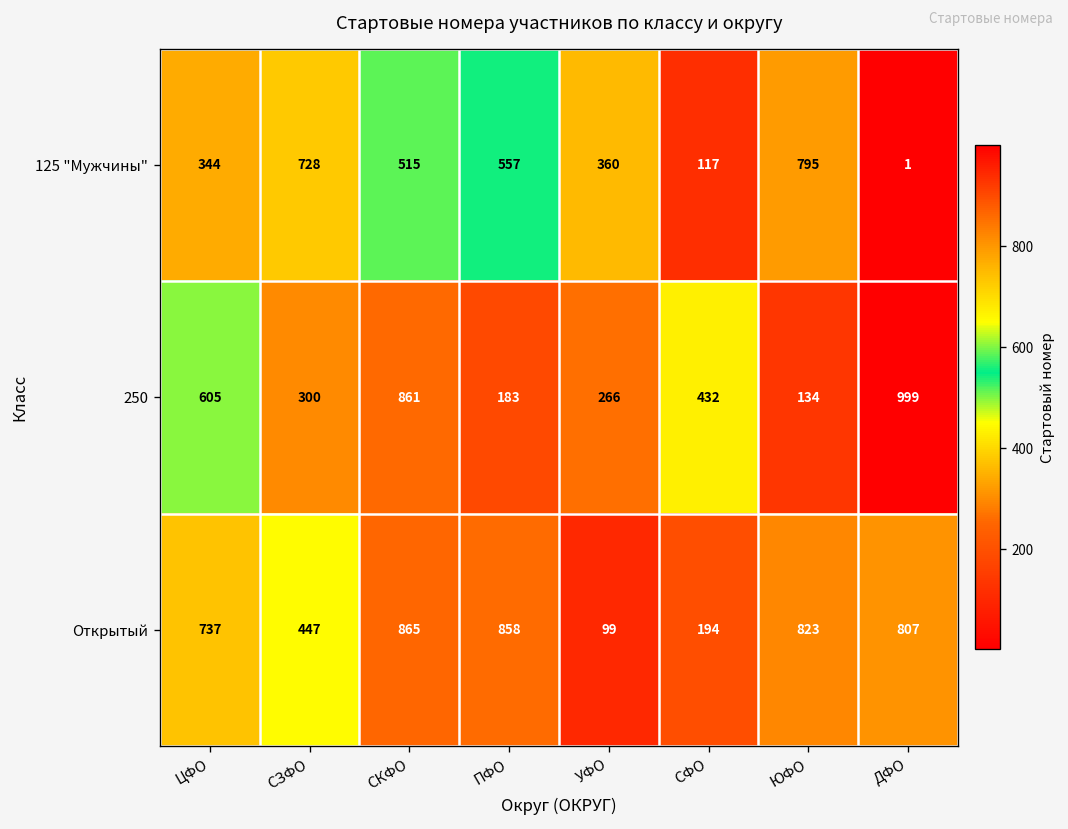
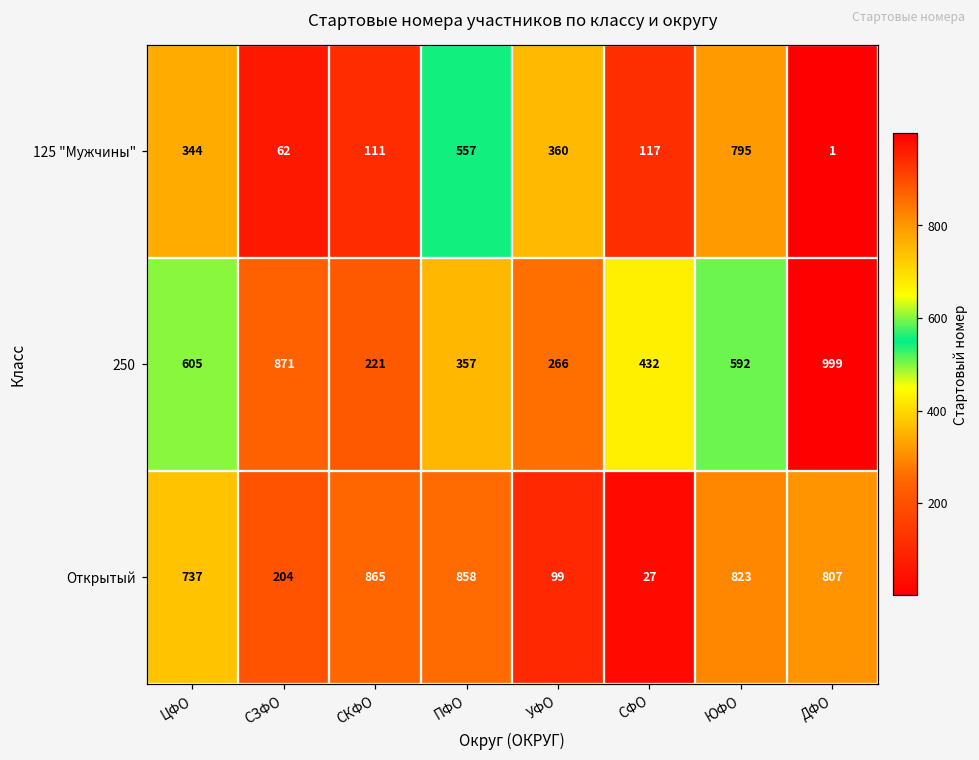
  {
    "125 \"Мужчины\"": {
      "ЦФО": 344,
-     "СЗФО": 728,
-     "СКФО": 515,
+     "СЗФО": 62,
+     "СКФО": 111,
      "ПФО": 557,
      "УФО": 360,
      "СФО": 117,
      "ЮФО": 795,
      "ДФО": 1
    },
    "250": {
      "ЦФО": 605,
-     "СЗФО": 300,
-     "СКФО": 861,
-     "ПФО": 183,
+     "СЗФО": 871,
+     "СКФО": 221,
+     "ПФО": 357,
      "УФО": 266,
      "СФО": 432,
-     "ЮФО": 134,
+     "ЮФО": 592,
      "ДФО": 999
    },
    "Открытый": {
      "ЦФО": 737,
-     "СЗФО": 447,
+     "СЗФО": 204,
      "СКФО": 865,
      "ПФО": 858,
      "УФО": 99,
-     "СФО": 194,
+     "СФО": 27,
      "ЮФО": 823,
      "ДФО": 807
    }
  }
